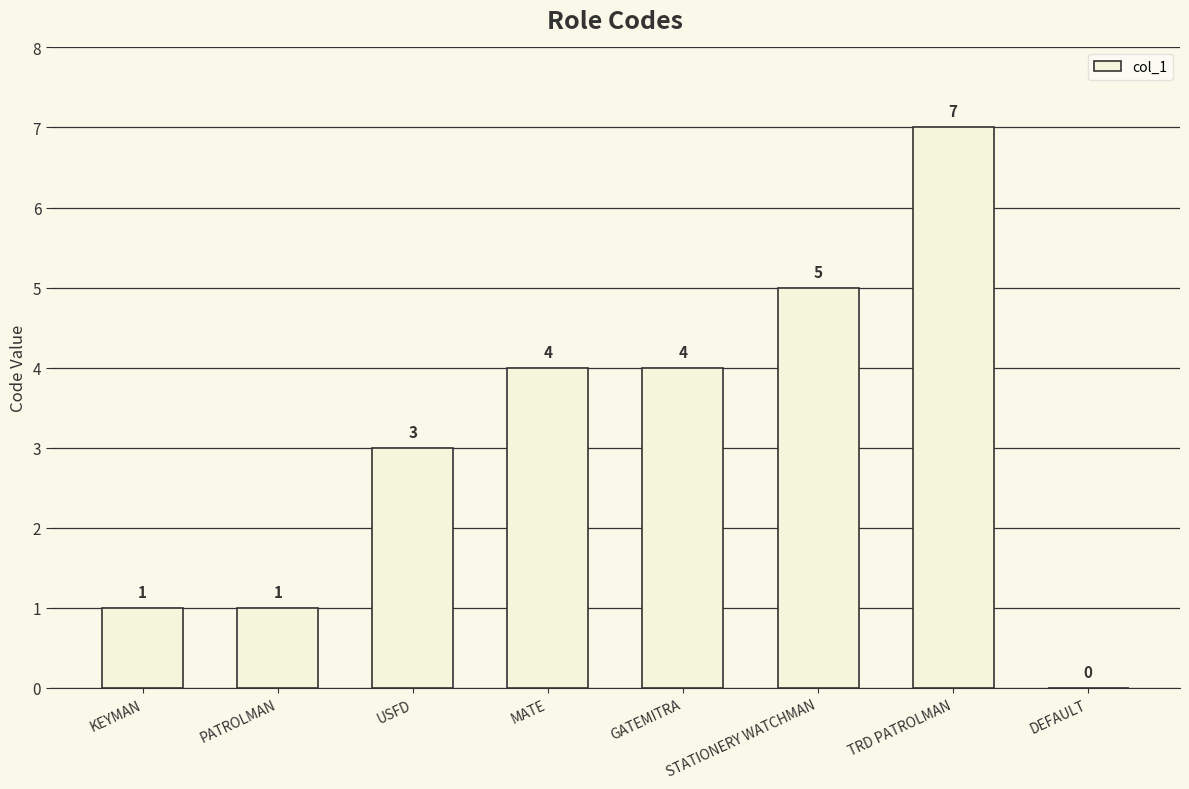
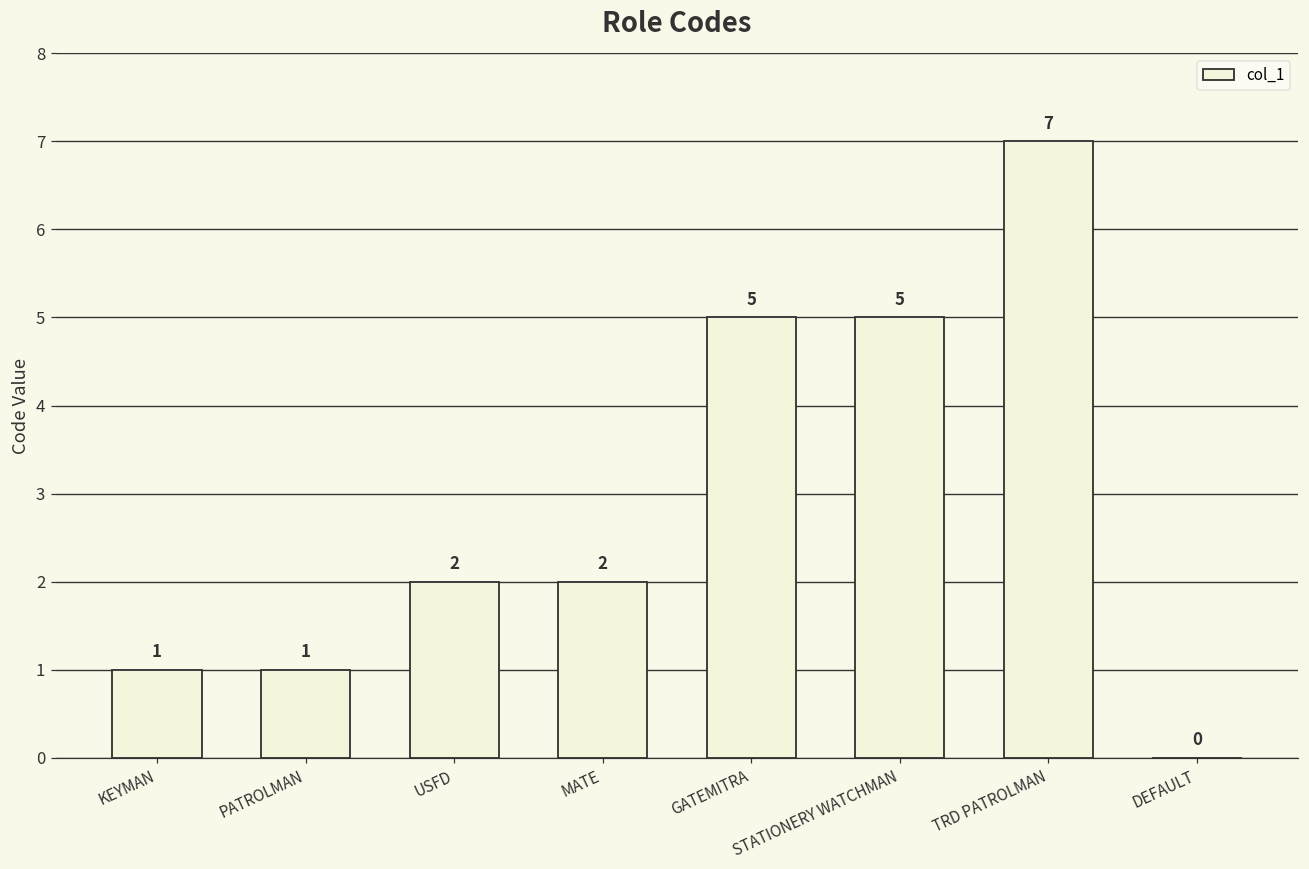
  {
    "KEYMAN": 1,
    "PATROLMAN": 1,
-   "USFD": 3,
-   "MATE": 4,
-   "GATEMITRA": 4,
+   "USFD": 2,
+   "MATE": 2,
+   "GATEMITRA": 5,
    "STATIONERY WATCHMAN": 5,
    "TRD PATROLMAN": 7,
    "DEFAULT": 0
  }
